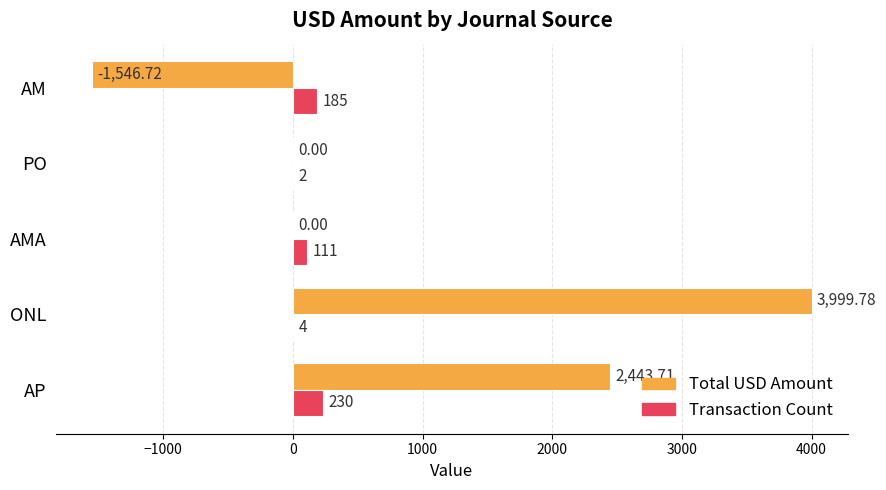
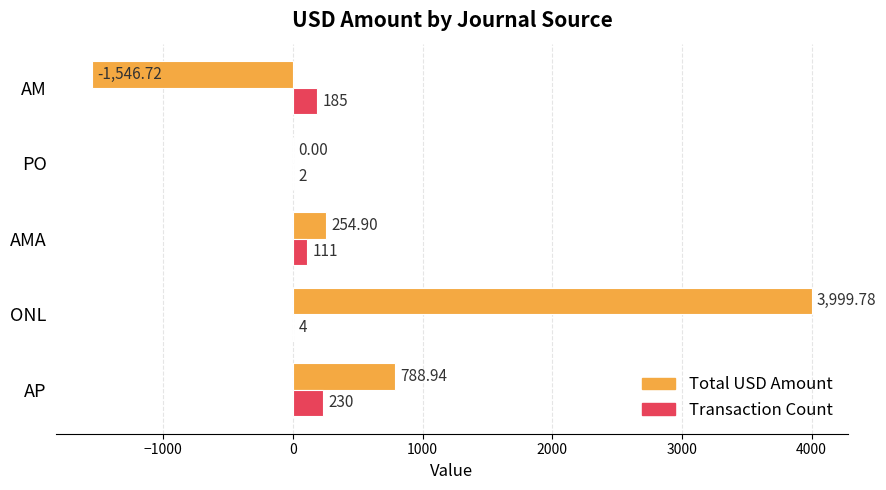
  {
    "Total USD Amount": {
      "AM": "-1,546.72",
      "PO": "0.00",
-     "AMA": "0.00",
+     "AMA": "254.90",
      "ONL": "3,999.78",
-     "AP": "2,443.71"
+     "AP": "788.94"
    },
    "Transaction Count": {
      "AM": "185",
      "PO": "2",
      "AMA": "111",
      "ONL": "4",
      "AP": "230"
    }
  }
